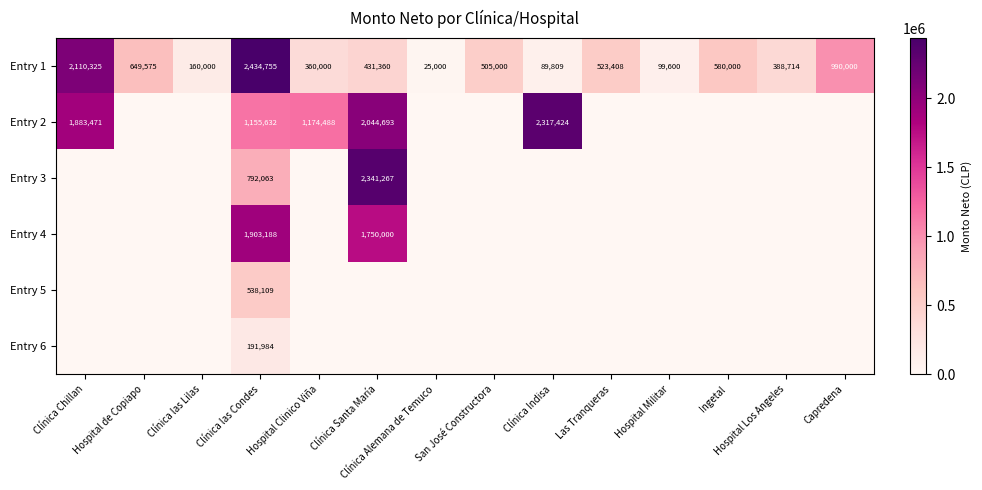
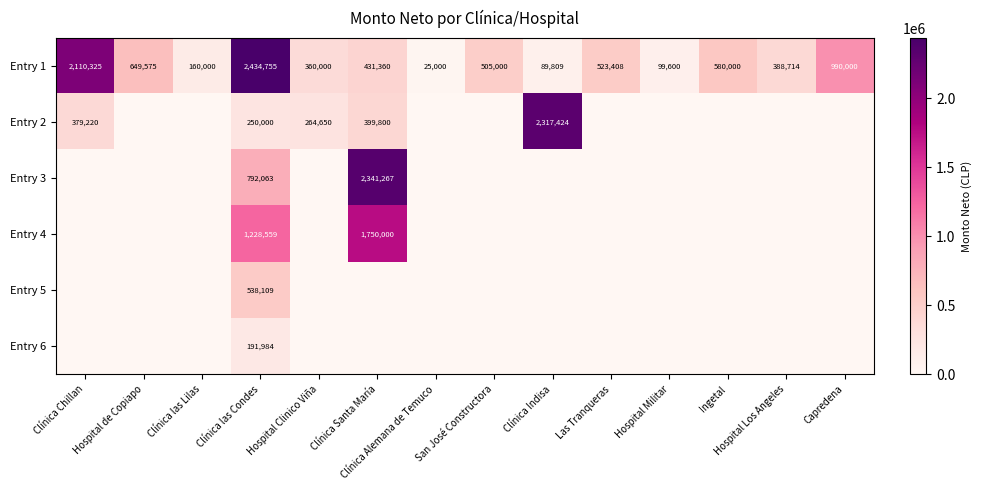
  {
    "Entry 1": {
      "Clínica Chillan": "2,110,325",
      "Hospital de Copiapo": "649,575",
      "Clínica las Lilas": "160,000",
      "Clínica las Condes": "2,434,755",
      "Hospital Clinico Viña": "360,000",
      "Clínica Santa María": "431,360",
      "Clínica Alemana de Temuco": "25,000",
      "San José Constructora": "505,000",
      "Clínica Indisa": "89,809",
      "Las Tranqueras": "523,408",
      "Hospital Militar": "99,600",
      "Ingetal": "580,000",
      "Hospital Los Angeles": "388,714",
      "Capredena": "990,000"
    },
    "Entry 2": {
-     "Clínica Chillan": "1,883,471",
-     "Clínica las Condes": "1,155,632",
-     "Hospital Clinico Viña": "1,174,488",
-     "Clínica Santa María": "2,044,693",
+     "Clínica Chillan": "379,220",
+     "Clínica las Condes": "250,000",
+     "Hospital Clinico Viña": "264,650",
+     "Clínica Santa María": "399,800",
      "Clínica Indisa": "2,317,424"
    },
    "Entry 3": {
      "Clínica las Condes": "792,063",
      "Clínica Santa María": "2,341,267"
    },
    "Entry 4": {
-     "Clínica las Condes": "1,903,188",
+     "Clínica las Condes": "1,228,559",
      "Clínica Santa María": "1,750,000"
    },
    "Entry 5": {
      "Clínica las Condes": "538,109"
    },
    "Entry 6": {
      "Clínica las Condes": "191,984"
    }
  }
